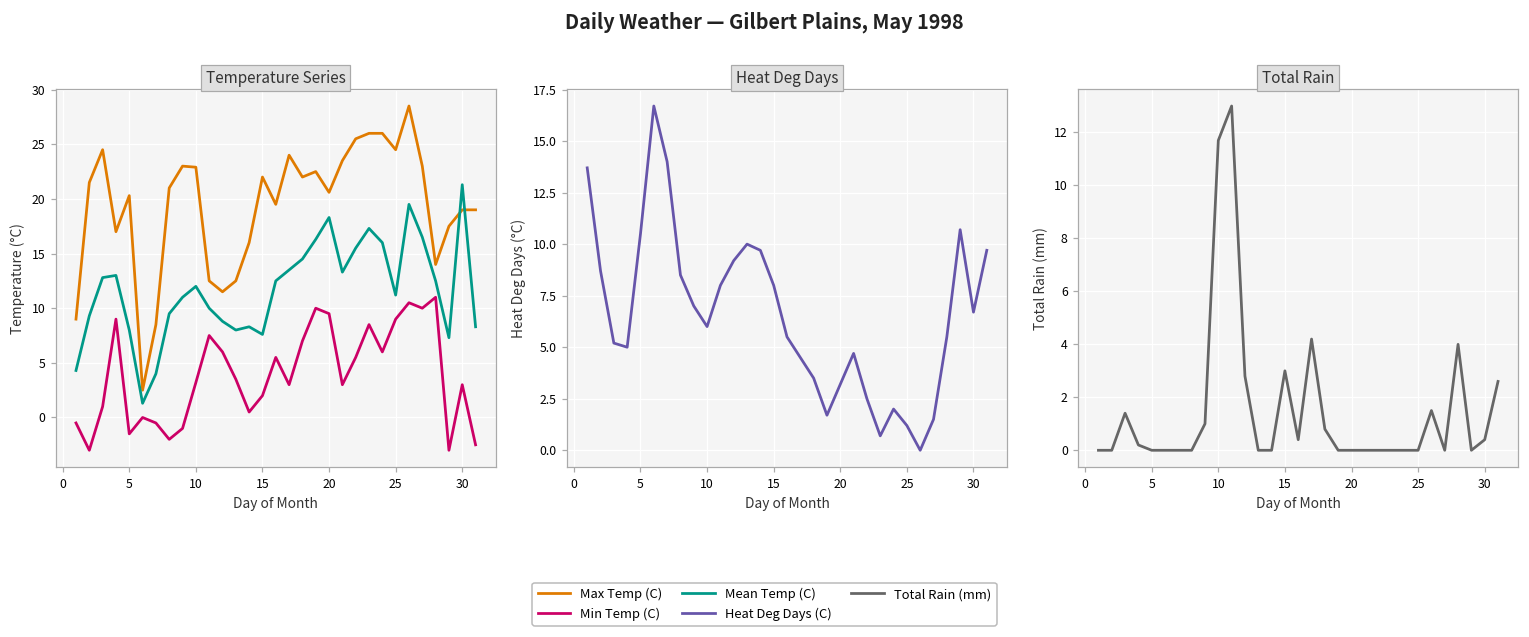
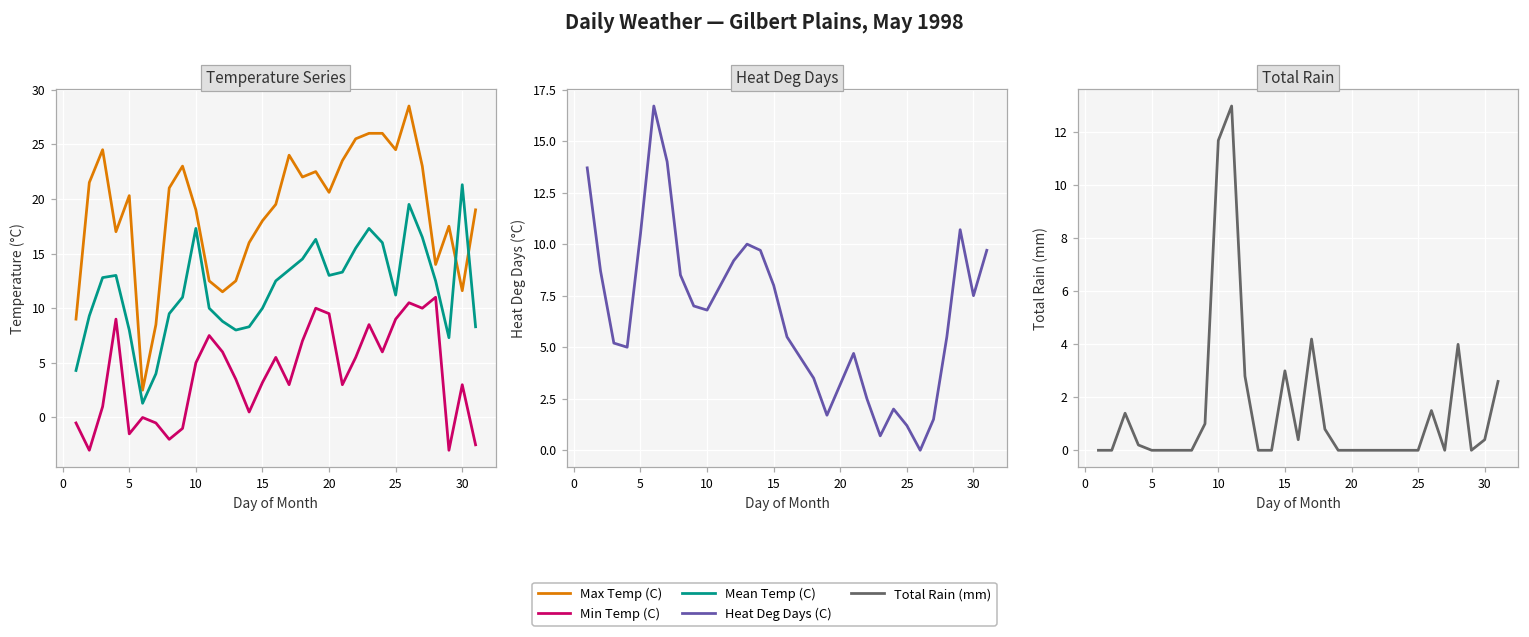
  {
    "Temperature Series": {
      "Max Temp (C)": {
        "5": 20,
-       "10": 23,
-       "15": 22,
+       "10": 19,
+       "15": 18,
        "20": 21,
        "25": 25,
-       "30": 19
+       "30": 12
      },
      "Min Temp (C)": {
        "5": -2,
-       "10": 3,
-       "15": 2,
+       "10": 5,
+       "15": 3,
        "20": 10,
        "25": 9,
        "30": 3
      },
      "Mean Temp (C)": {
        "5": 8,
-       "10": 12,
-       "15": 8,
-       "20": 18,
+       "10": 17,
+       "15": 10,
+       "20": 13,
        "25": 11,
        "30": 21
      }
    },
    "Heat Deg Days": {
      "5": 10.5,
-     "10": 6.0,
+     "10": 6.8,
      "15": 8.0,
      "20": 3.2,
      "25": 1.2,
-     "30": 6.7
+     "30": 7.5
    },
    "Total Rain": {
      "5": 0.0,
      "10": 11.7,
      "15": 3.0,
      "20": 0.0,
      "25": 0.0,
      "30": 0.4
    }
  }
